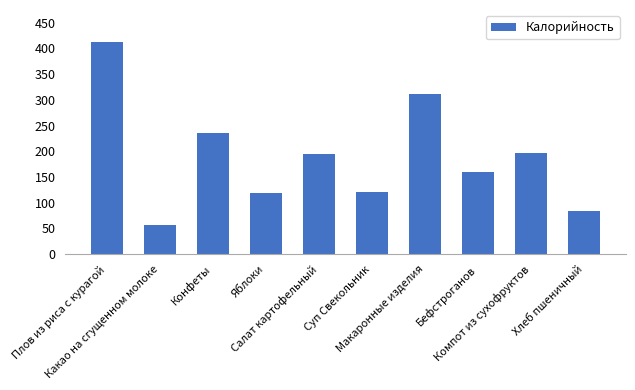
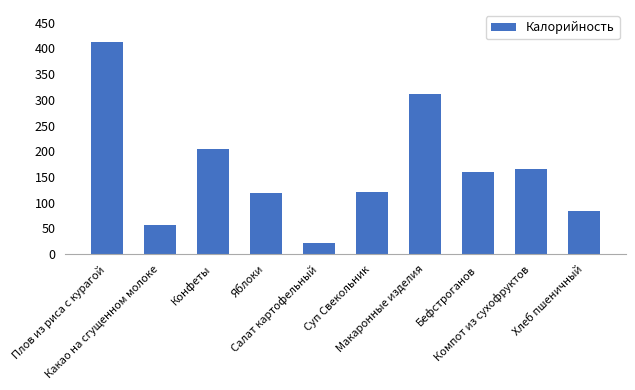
  {
    "Плов из риса с курагой": 410,
    "Какао на сгущенном молоке": 60,
-   "Конфеты": 240,
+   "Конфеты": 210,
    "Яблоки": 120,
-   "Салат картофельный": 190,
+   "Салат картофельный": 20,
    "Суп Свекольник": 120,
    "Макаронные изделия": 310,
    "Бефстроганов": 160,
-   "Компот из сухофруктов": 200,
+   "Компот из сухофруктов": 170,
    "Хлеб пшеничный": 80
  }
